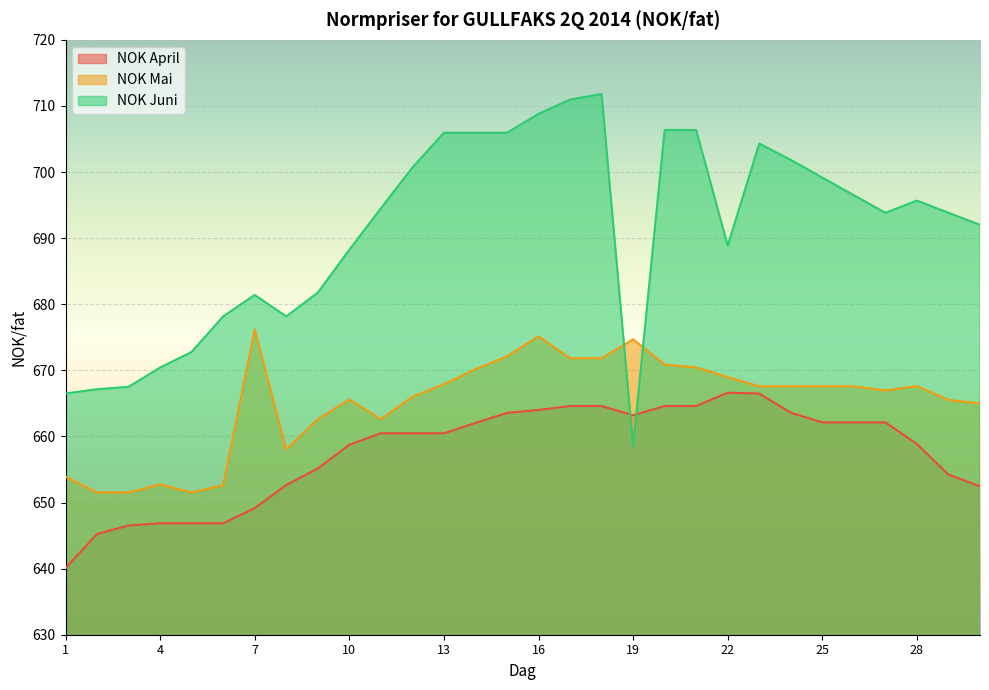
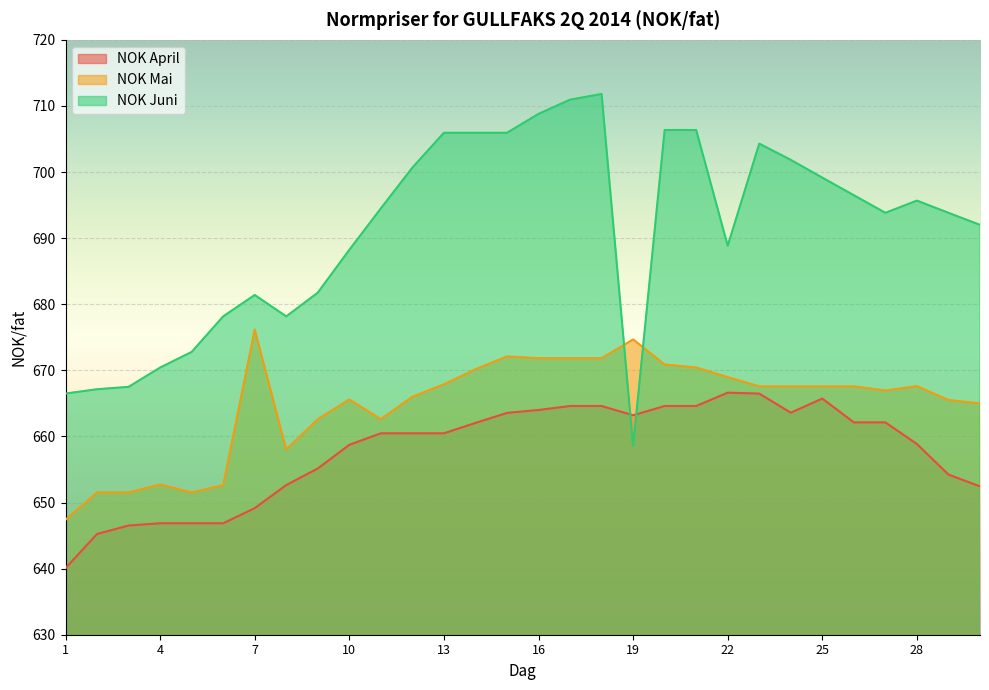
  {
    "NOK April": {
      "1": 640,
      "4": 647,
      "7": 649,
      "10": 659,
      "13": 660,
      "16": 664,
      "19": 663,
      "22": 667,
-     "25": 662,
+     "25": 666,
      "28": 659
    },
    "NOK Mai": {
-     "1": 654,
+     "1": 647,
      "4": 653,
      "7": 676,
      "10": 666,
      "13": 668,
-     "16": 675,
+     "16": 672,
      "19": 675,
      "22": 669,
      "25": 668,
      "28": 668
    },
    "NOK Juni": {
      "1": 666,
      "4": 670,
      "7": 681,
      "10": 688,
      "13": 706,
      "16": 709,
      "19": 659,
      "22": 689,
      "25": 699,
      "28": 696
    }
  }
